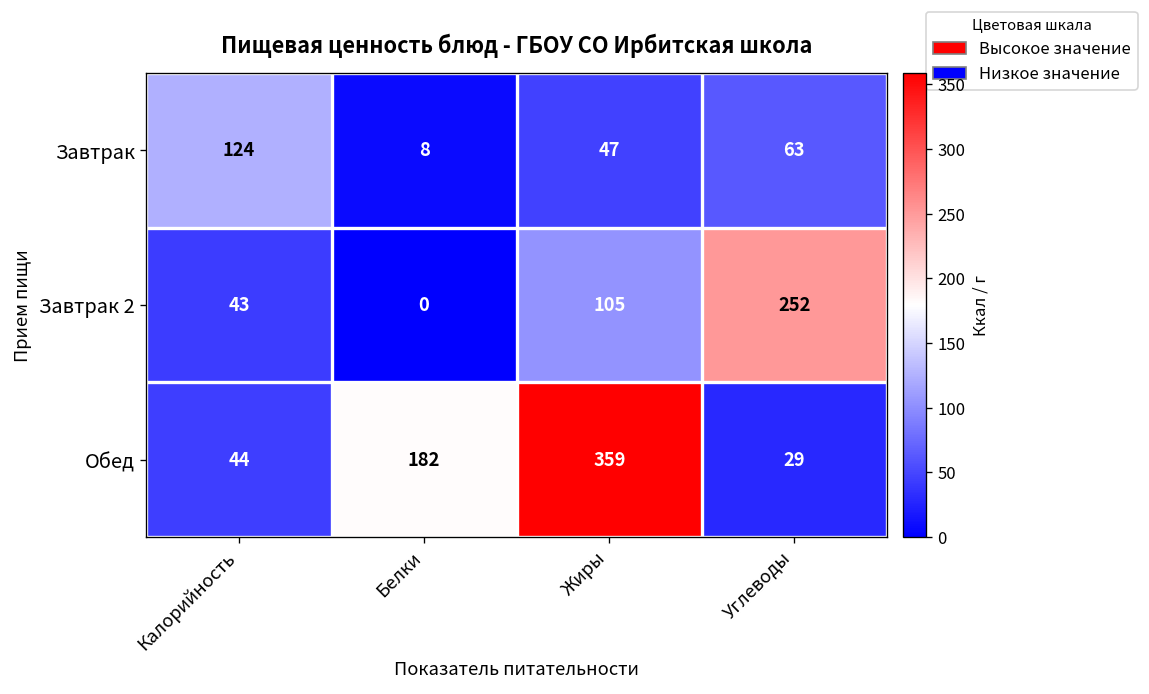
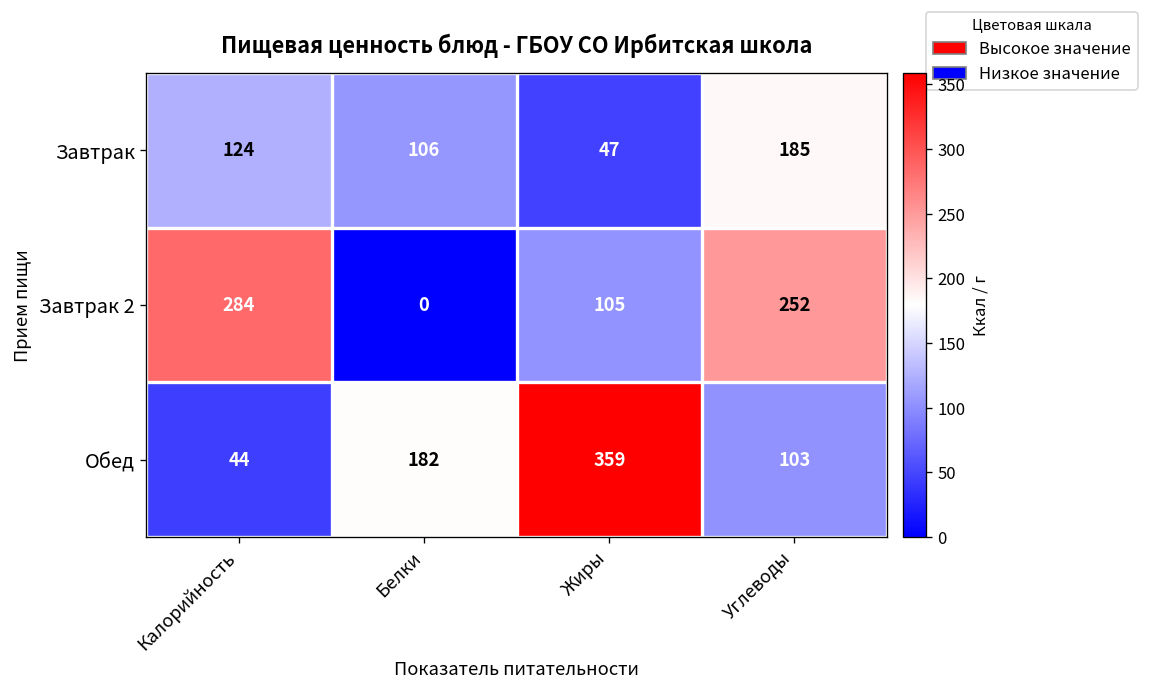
  {
    "Завтрак": {
      "Калорийность": 124,
-     "Белки": 8,
+     "Белки": 106,
      "Жиры": 47,
-     "Углеводы": 63
+     "Углеводы": 185
    },
    "Завтрак 2": {
-     "Калорийность": 43,
+     "Калорийность": 284,
      "Белки": 0,
      "Жиры": 105,
      "Углеводы": 252
    },
    "Обед": {
      "Калорийность": 44,
      "Белки": 182,
      "Жиры": 359,
-     "Углеводы": 29
+     "Углеводы": 103
    }
  }
